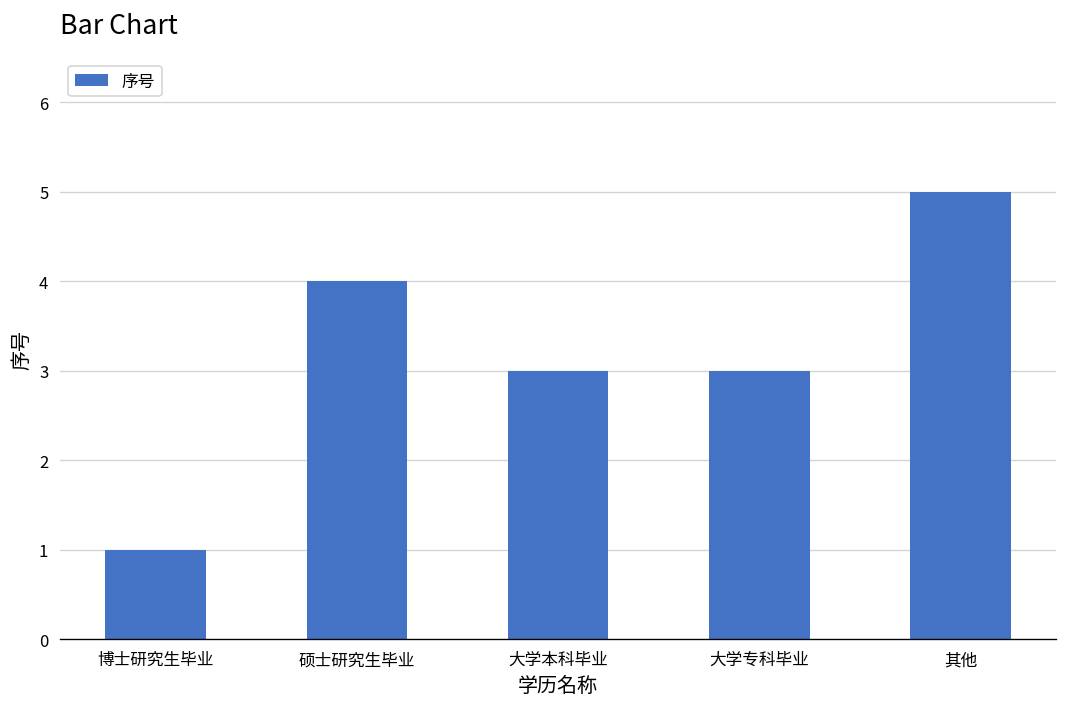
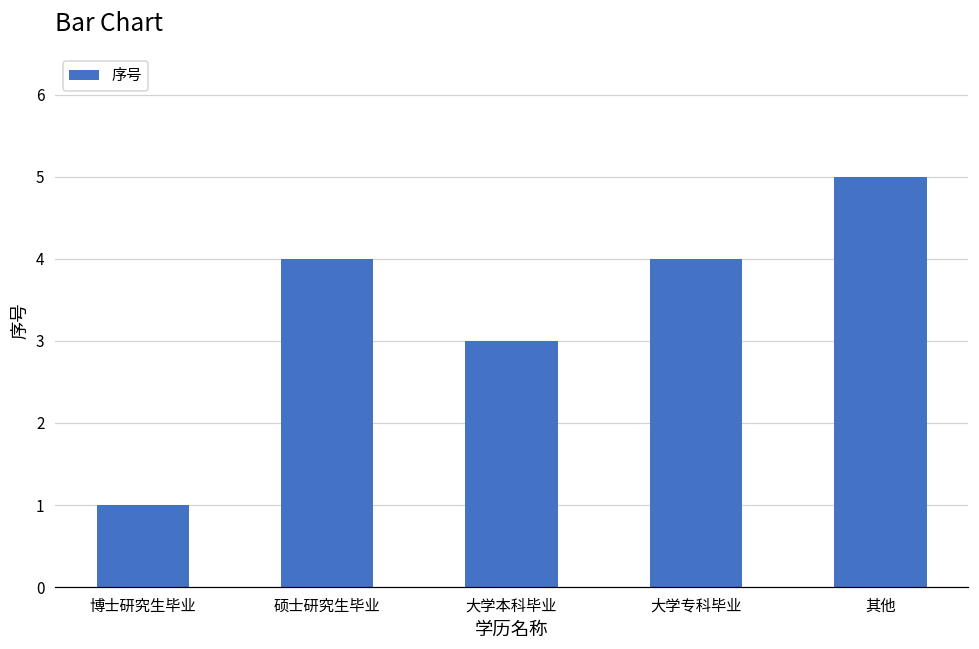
  {
    "博士研究生毕业": 1,
    "硕士研究生毕业": 4,
    "大学本科毕业": 3,
-   "大学专科毕业": 3,
+   "大学专科毕业": 4,
    "其他": 5
  }
